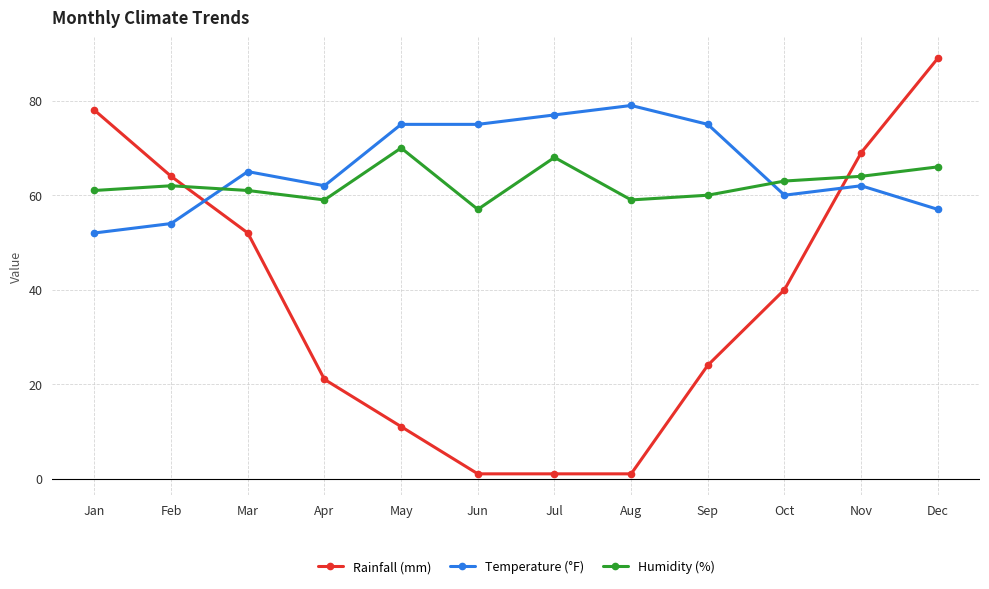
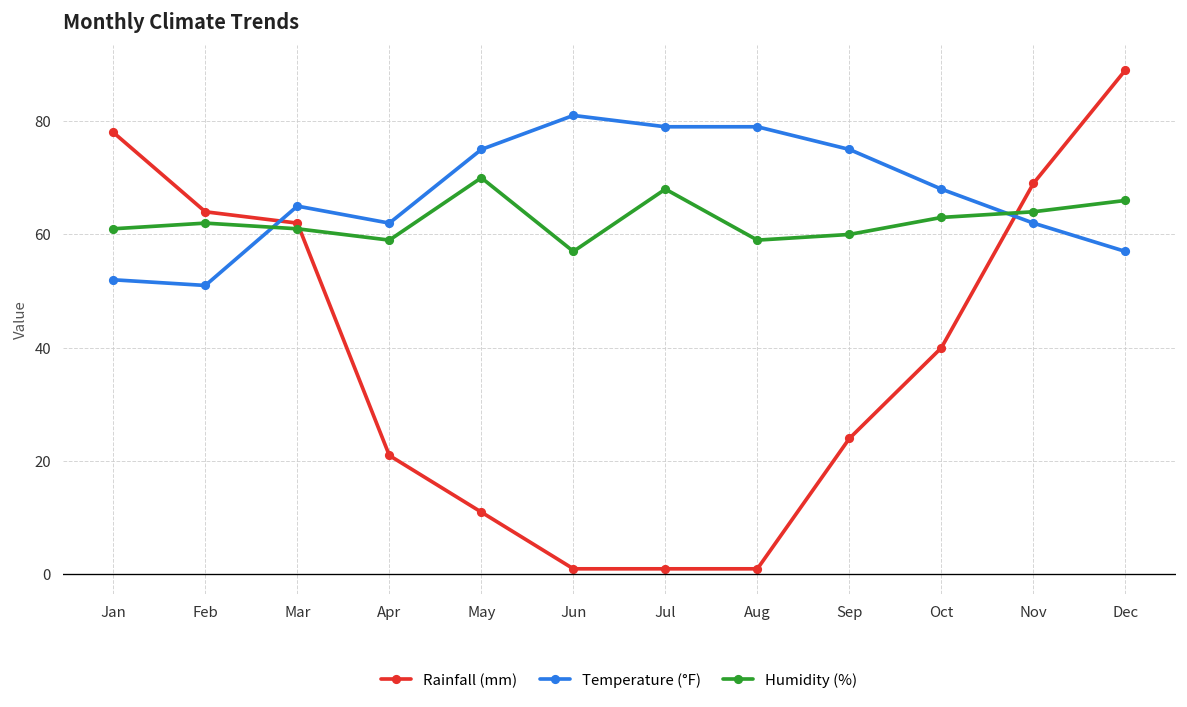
  {
    "Rainfall (mm)": {
      "Jan": 78,
      "Feb": 64,
-     "Mar": 52,
+     "Mar": 62,
      "Apr": 21,
      "May": 11,
      "Jun": 1,
      "Jul": 1,
      "Aug": 1,
      "Sep": 24,
      "Oct": 40,
      "Nov": 69,
      "Dec": 89
    },
    "Temperature (°F)": {
      "Jan": 52,
-     "Feb": 54,
+     "Feb": 51,
      "Mar": 65,
      "Apr": 62,
      "May": 75,
-     "Jun": 75,
-     "Jul": 77,
+     "Jun": 81,
+     "Jul": 79,
      "Aug": 79,
      "Sep": 75,
-     "Oct": 60,
+     "Oct": 68,
      "Nov": 62,
      "Dec": 57
    },
    "Humidity (%)": {
      "Jan": 61,
      "Feb": 62,
      "Mar": 61,
      "Apr": 59,
      "May": 70,
      "Jun": 57,
      "Jul": 68,
      "Aug": 59,
      "Sep": 60,
      "Oct": 63,
      "Nov": 64,
      "Dec": 66
    }
  }
